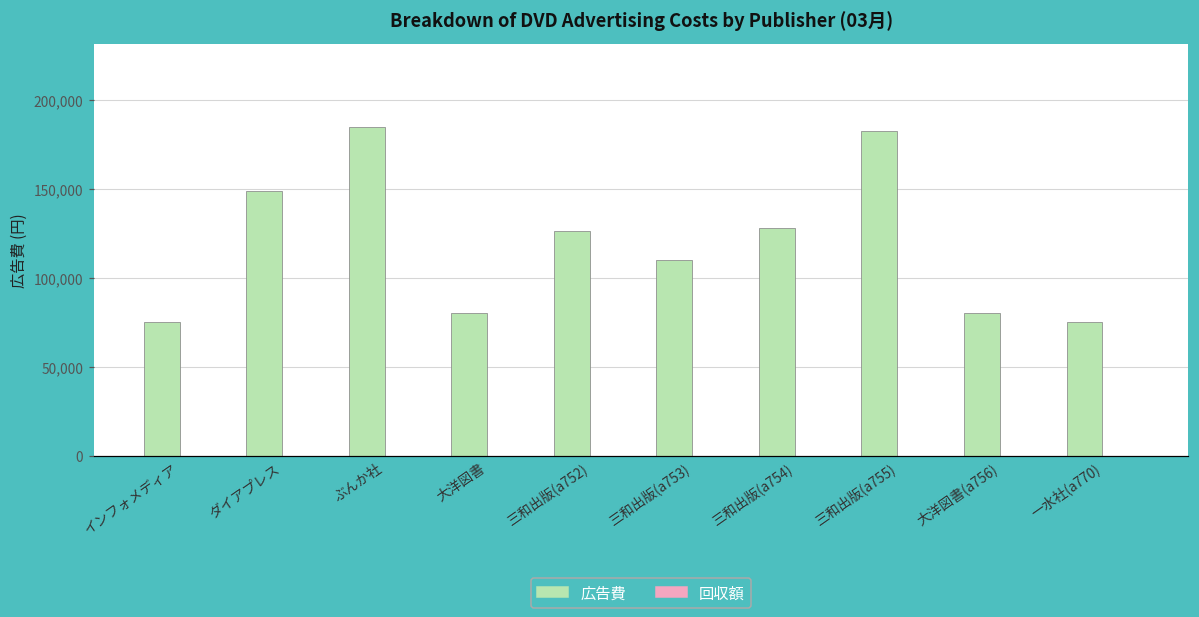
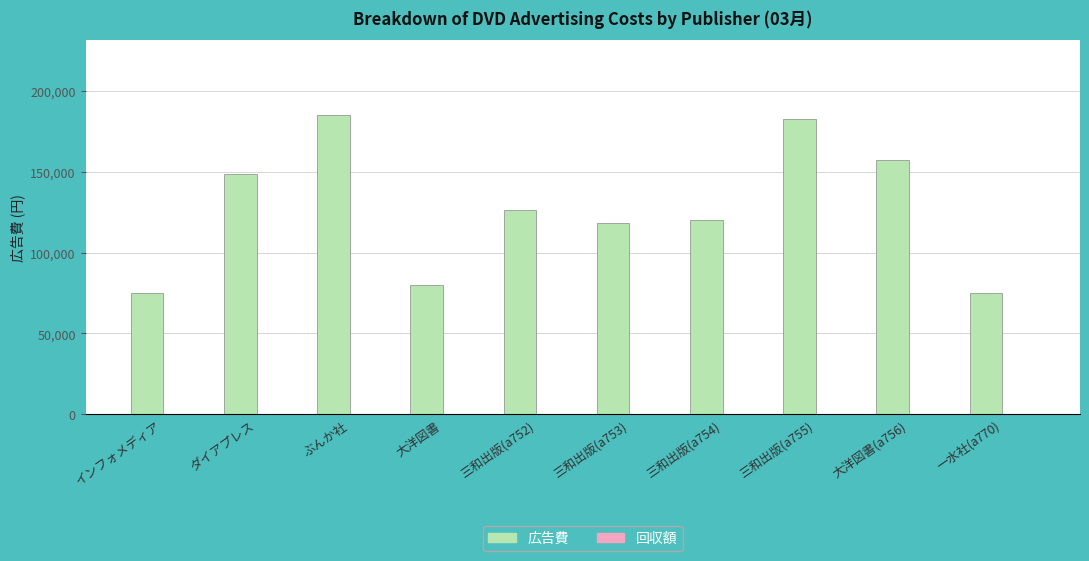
  {
    "広告費": {
      "インフォメディア": "75,000",
      "ダイアプレス": "149,000",
      "ぶんか社": "185,000",
      "大洋図書": "80,000",
      "三和出版(a752)": "126,000",
-     "三和出版(a753)": "110,000",
-     "三和出版(a754)": "128,000",
+     "三和出版(a753)": "118,000",
+     "三和出版(a754)": "120,000",
      "三和出版(a755)": "183,000",
-     "大洋図書(a756)": "80,000",
+     "大洋図書(a756)": "157,000",
      "一水社(a770)": "75,000"
    },
    "回収額": {
      "インフォメディア": "0",
      "ダイアプレス": "0",
      "ぶんか社": "0",
      "大洋図書": "0",
      "三和出版(a752)": "0",
      "三和出版(a753)": "0",
      "三和出版(a754)": "0",
      "三和出版(a755)": "0",
      "大洋図書(a756)": "0",
      "一水社(a770)": "0"
    }
  }
